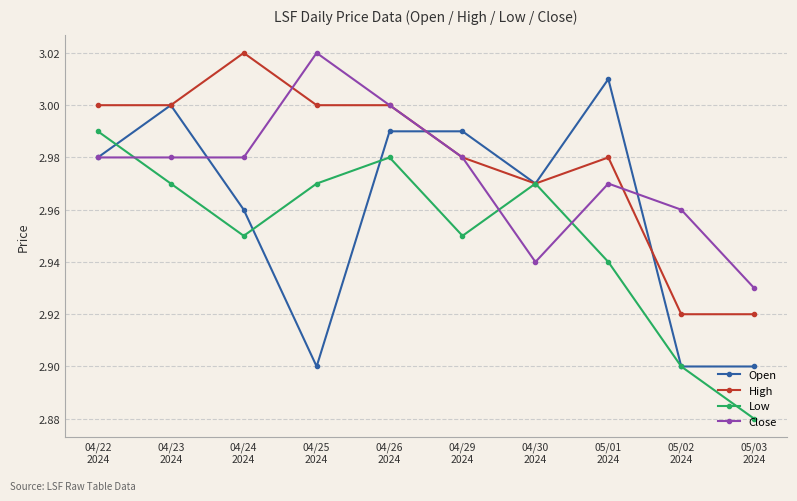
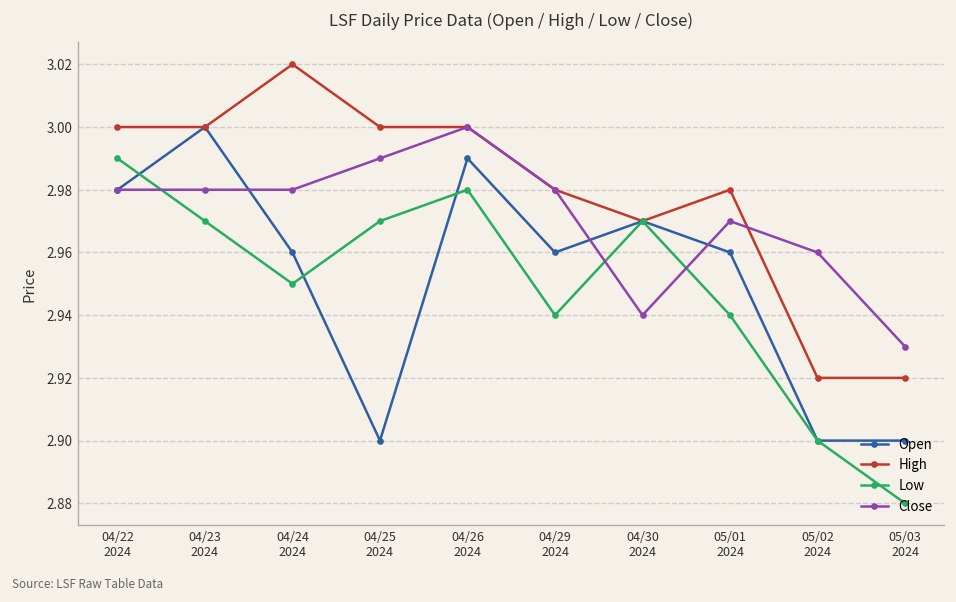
  {
    "Open": {
      "04/24 2024": 2.96,
      "04/25 2024": 2.90,
      "04/26 2024": 2.99,
-     "04/29 2024": 2.99,
-     "05/01 2024": 3.01,
+     "04/29 2024": 2.96,
+     "05/01 2024": 2.96,
      "05/03 2024": 2.90
    },
    "High": {
      "04/22 2024": 3.00,
      "04/24 2024": 3.02,
      "04/25 2024": 3.00,
      "05/01 2024": 2.98,
      "05/02 2024": 2.92,
      "05/03 2024": 2.92
    },
    "Low": {
      "04/22 2024": 2.99,
      "04/23 2024": 2.97,
      "04/24 2024": 2.95,
      "04/25 2024": 2.97,
      "04/26 2024": 2.98,
-     "04/29 2024": 2.95,
+     "04/29 2024": 2.94,
      "05/01 2024": 2.94,
      "05/03 2024": 2.88
    },
    "Close": {
      "04/23 2024": 2.98,
      "04/24 2024": 2.98,
-     "04/25 2024": 3.02,
+     "04/25 2024": 2.99,
      "04/30 2024": 2.94,
      "05/01 2024": 2.97,
      "05/02 2024": 2.96,
      "05/03 2024": 2.93
    }
  }
